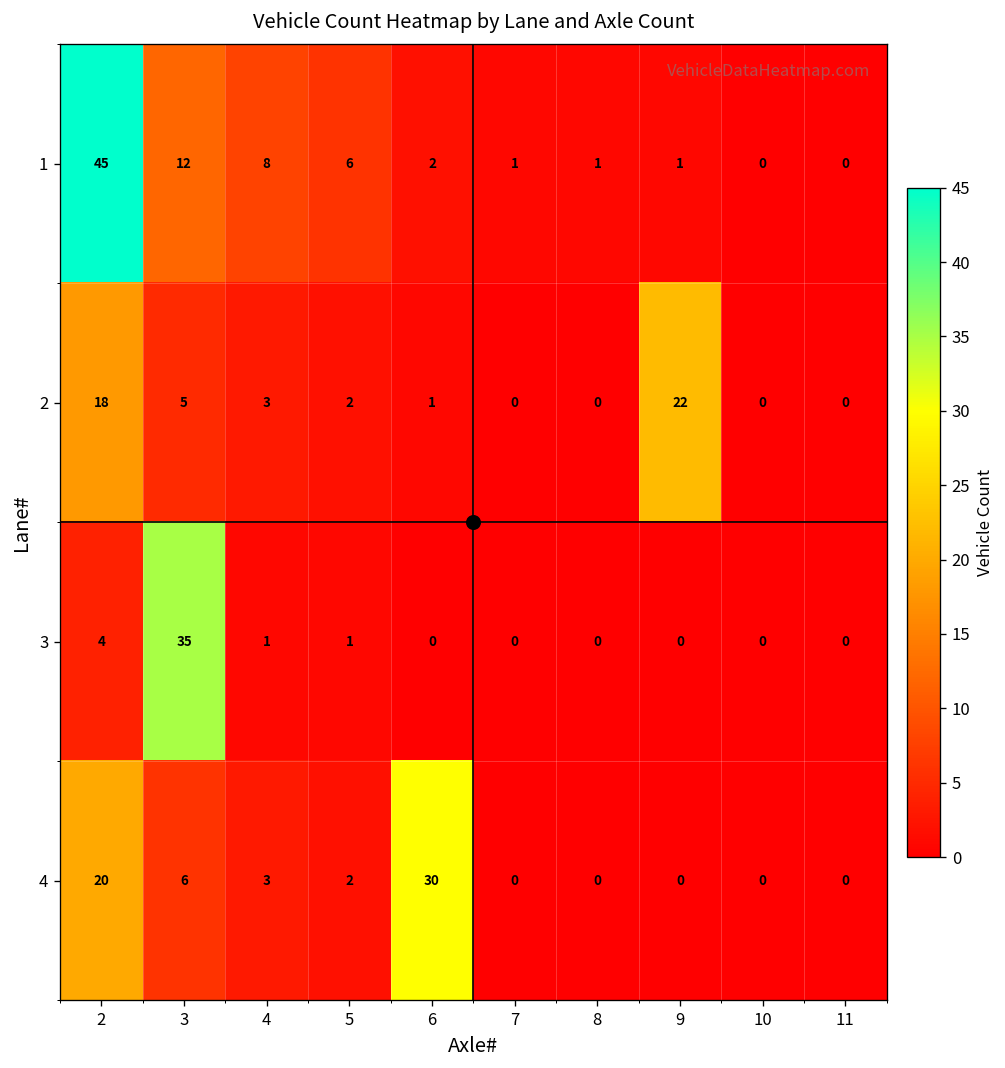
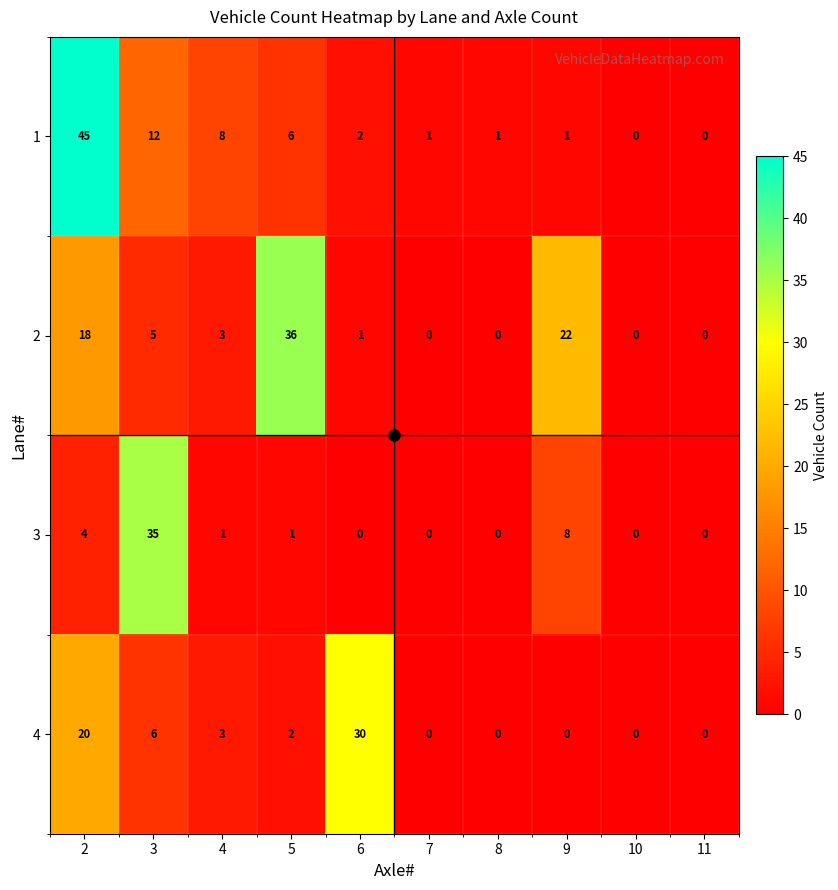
  {
    "1": {
      "2": 45,
      "3": 12,
      "4": 8,
      "5": 6,
      "6": 2,
      "7": 1,
      "8": 1,
      "9": 1,
      "11": 0
    },
    "2": {
      "2": 18,
      "3": 5,
      "4": 3,
-     "5": 2,
+     "5": 36,
      "6": 1,
      "7": 0,
      "8": 0,
      "9": 22,
      "10": 0,
      "11": 0
    },
    "3": {
      "2": 4,
      "3": 35,
      "4": 1,
      "5": 1,
      "6": 0,
      "7": 0,
      "8": 0,
-     "9": 0,
+     "9": 8,
      "10": 0,
      "11": 0
    },
    "4": {
      "2": 20,
      "3": 6,
      "4": 3,
      "5": 2,
      "6": 30,
      "7": 0,
      "8": 0,
      "9": 0,
      "10": 0,
      "11": 0
    }
  }
